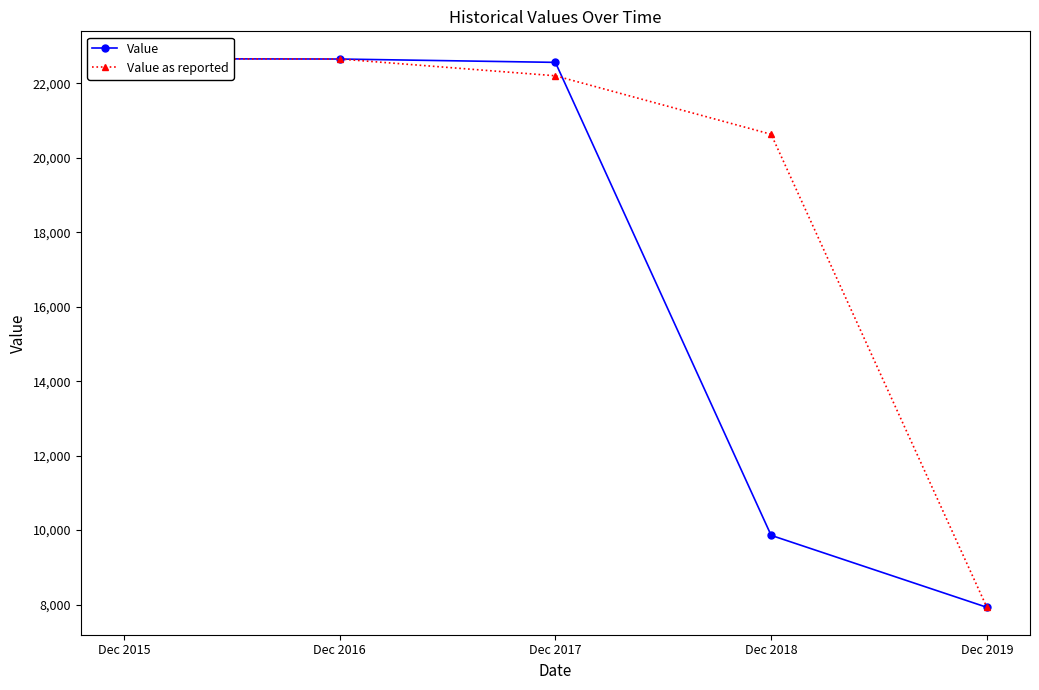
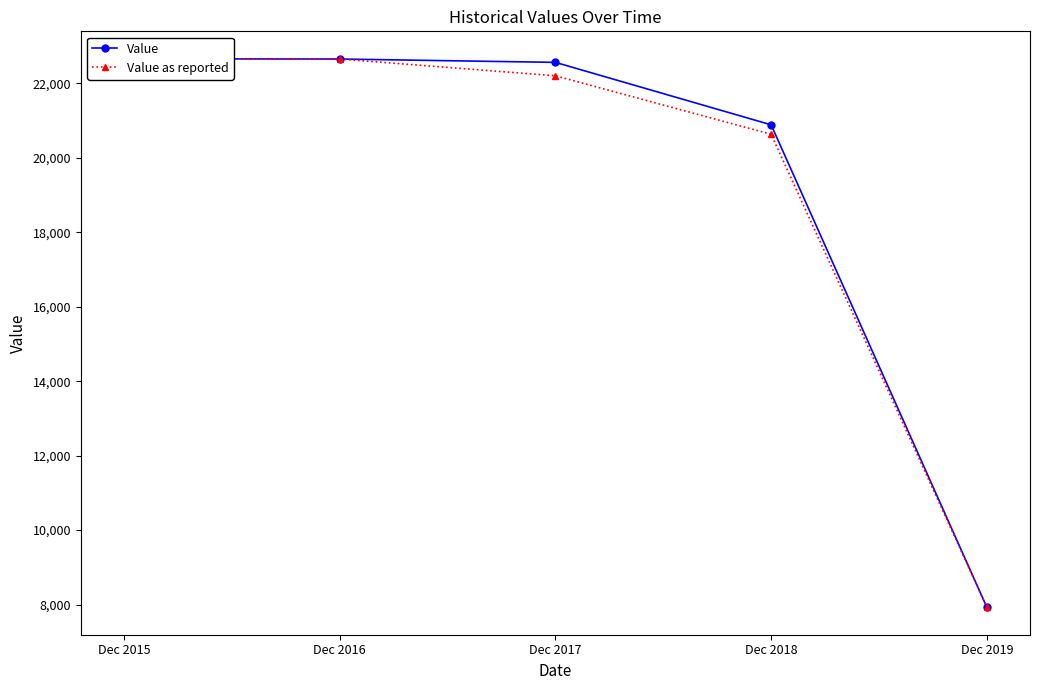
  {
    "Value": {
      "Dec 2017": "22,600",
-     "Dec 2018": "9,900"
+     "Dec 2018": "20,900"
    },
    "Value as reported": {
      "Dec 2017": "22,200",
      "Dec 2018": "20,600"
    }
  }
